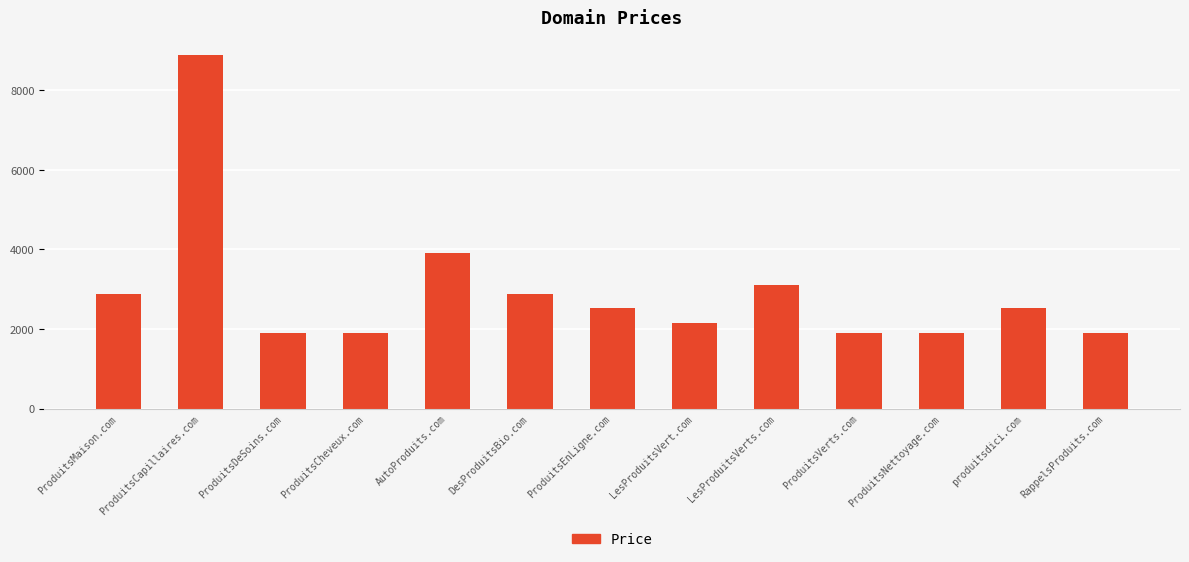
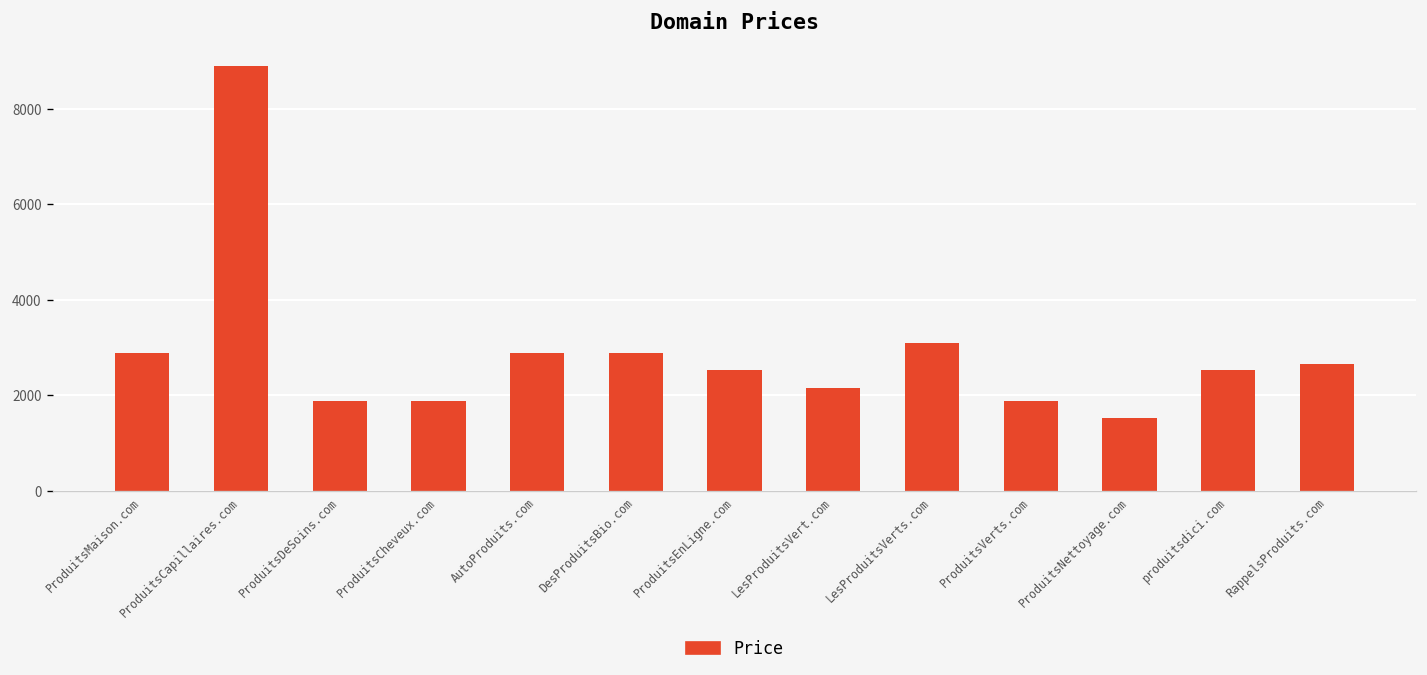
  {
    "ProduitsMaison.com": 2900,
    "ProduitsCapillaires.com": 8900,
    "ProduitsDeSoins.com": 1900,
    "ProduitsCheveux.com": 1900,
-   "AutoProduits.com": 3900,
+   "AutoProduits.com": 2900,
    "DesProduitsBio.com": 2900,
    "ProduitsEnLigne.com": 2500,
    "LesProduitsVert.com": 2200,
    "LesProduitsVerts.com": 3100,
    "ProduitsVerts.com": 1900,
-   "ProduitsNettoyage.com": 1900,
+   "ProduitsNettoyage.com": 1500,
    "produitsdici.com": 2500,
-   "RappelsProduits.com": 1900
+   "RappelsProduits.com": 2700
  }
